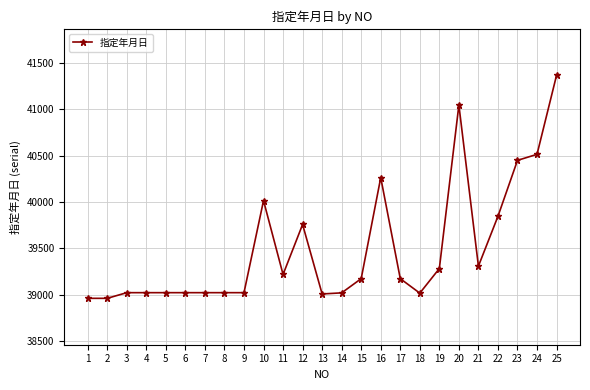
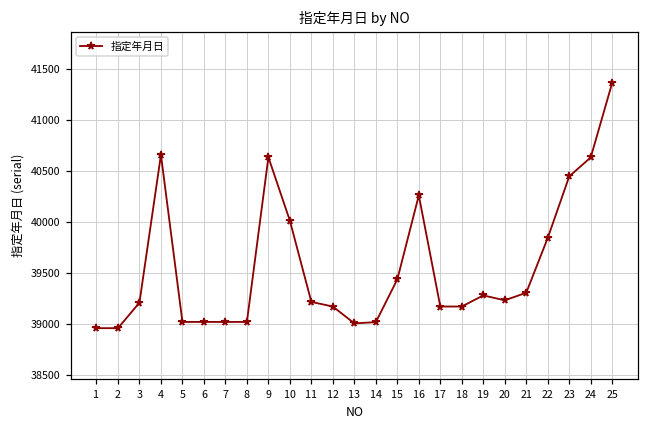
  {
    "1": 39000,
    "2": 39000,
-   "3": 39000,
-   "4": 39000,
+   "3": 39200,
+   "4": 40700,
    "5": 39000,
    "6": 39000,
    "7": 39000,
    "8": 39000,
-   "9": 39000,
+   "9": 40600,
    "10": 40000,
    "11": 39200,
-   "12": 39800,
+   "12": 39200,
    "13": 39000,
    "14": 39000,
-   "15": 39200,
+   "15": 39400,
    "16": 40300,
    "17": 39200,
-   "18": 39000,
+   "18": 39200,
    "19": 39300,
-   "20": 41000,
+   "20": 39200,
    "21": 39300,
    "22": 39800,
    "23": 40400,
-   "24": 40500,
+   "24": 40600,
    "25": 41400
  }
